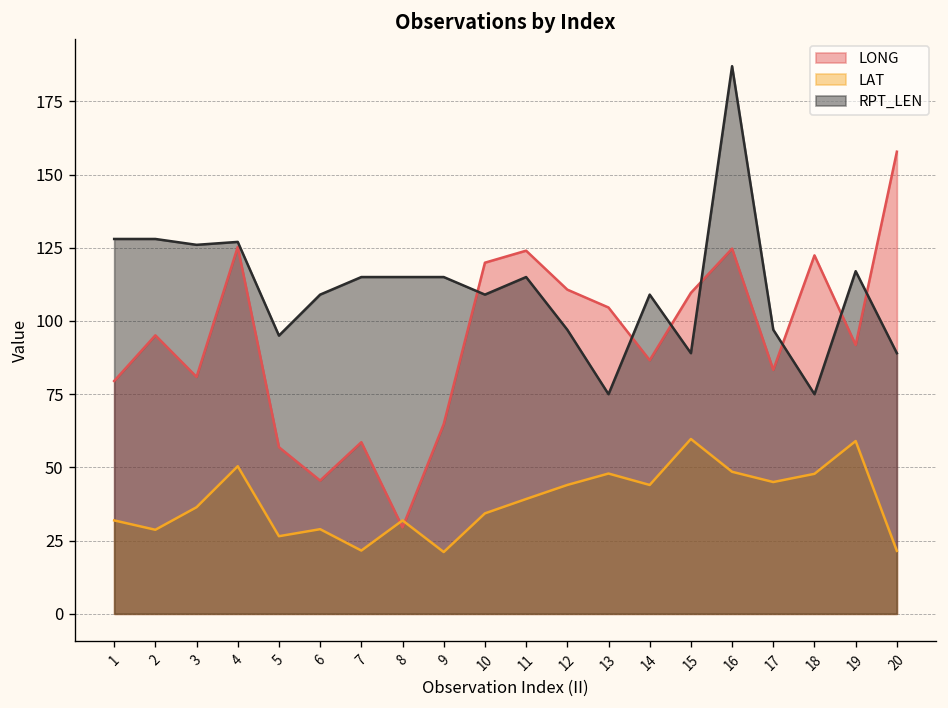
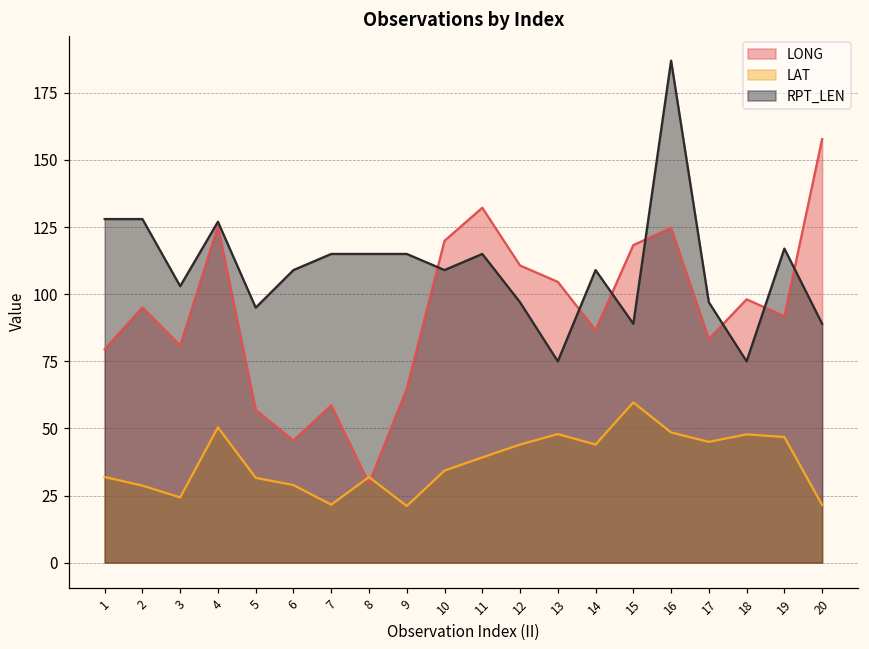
  {
    "LONG": {
      "1": 80,
      "2": 95,
      "3": 81,
      "4": 125,
      "5": 57,
      "6": 46,
      "7": 59,
      "8": 30,
      "9": 65,
      "10": 120,
-     "11": 124,
+     "11": 132,
      "12": 111,
      "13": 105,
      "14": 87,
-     "15": 110,
+     "15": 118,
      "16": 125,
      "17": 83,
-     "18": 122,
+     "18": 98,
      "19": 92,
      "20": 158
    },
    "LAT": {
      "1": 32,
      "2": 29,
-     "3": 36,
+     "3": 24,
      "4": 50,
-     "5": 27,
+     "5": 32,
      "6": 29,
      "7": 22,
      "8": 32,
      "9": 21,
      "10": 34,
      "11": 39,
      "12": 44,
      "13": 48,
      "14": 44,
      "15": 60,
      "16": 49,
      "17": 45,
      "18": 48,
-     "19": 59,
+     "19": 47,
      "20": 22
    },
    "RPT_LEN": {
      "1": 128,
      "2": 128,
-     "3": 126,
+     "3": 103,
      "4": 127,
      "5": 95,
      "6": 109,
      "7": 115,
      "8": 115,
      "9": 115,
      "10": 109,
      "11": 115,
      "12": 97,
      "13": 75,
      "14": 109,
      "15": 89,
      "16": 187,
      "17": 97,
      "18": 75,
      "19": 117,
      "20": 89
    }
  }
